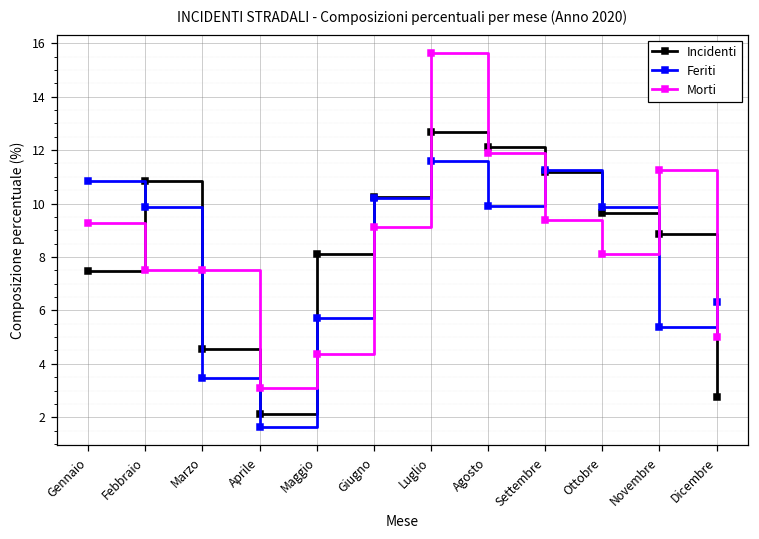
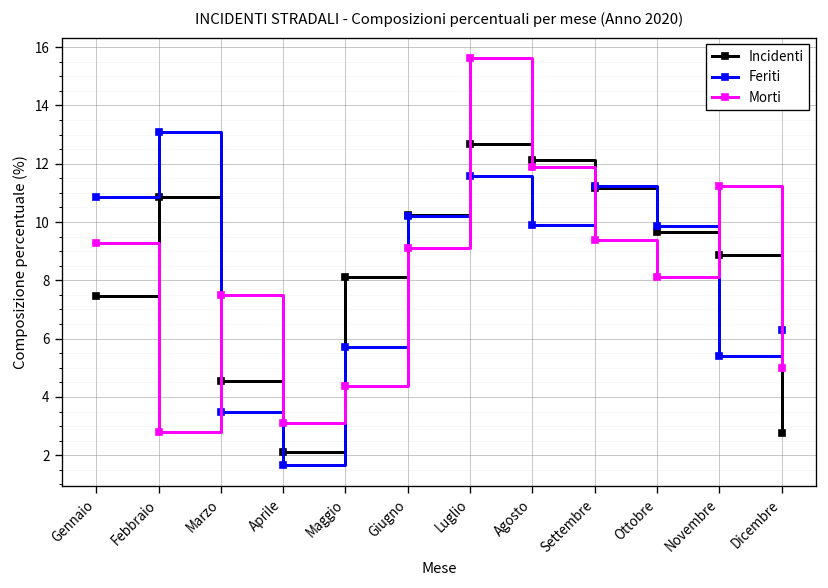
  {
    "Incidenti": {
      "Gennaio": 7.5,
      "Febbraio": 10.9,
      "Marzo": 4.5,
      "Aprile": 2.1,
      "Maggio": 8.1,
      "Luglio": 12.7,
      "Agosto": 12.1,
      "Ottobre": 9.7,
      "Novembre": 8.9,
      "Dicembre": 2.8
    },
    "Feriti": {
      "Gennaio": 10.9,
-     "Febbraio": 9.9,
+     "Febbraio": 13.1,
      "Marzo": 3.5,
      "Aprile": 1.6,
      "Maggio": 5.7,
      "Luglio": 11.6,
      "Agosto": 9.9,
      "Ottobre": 9.9,
      "Novembre": 5.4,
      "Dicembre": 6.3
    },
    "Morti": {
      "Gennaio": 9.3,
-     "Febbraio": 7.5,
+     "Febbraio": 2.8,
      "Marzo": 7.5,
      "Aprile": 3.1,
      "Maggio": 4.4,
      "Giugno": 9.1,
      "Luglio": 15.6,
      "Agosto": 11.9,
      "Settembre": 9.4,
      "Ottobre": 8.1,
      "Novembre": 11.3,
      "Dicembre": 5.0
    }
  }
